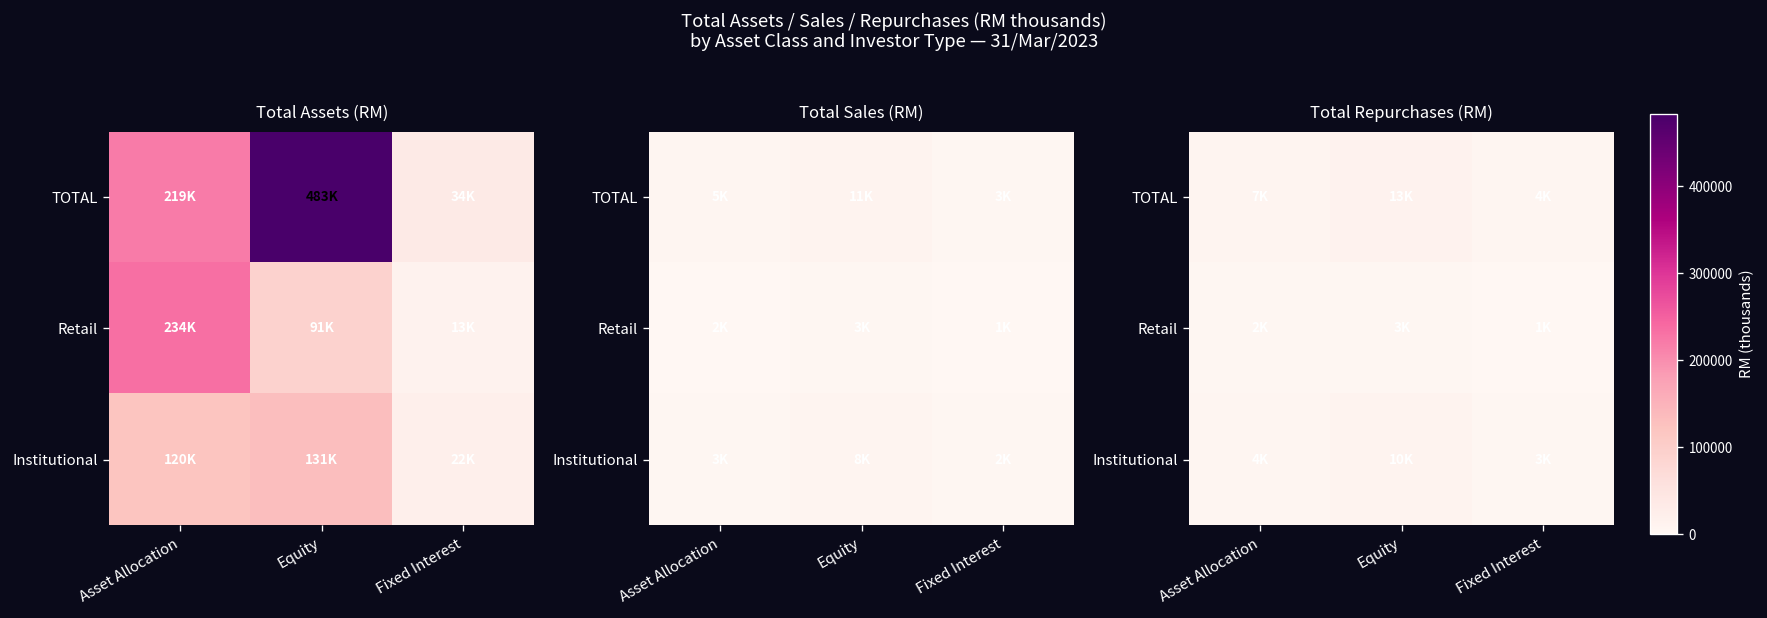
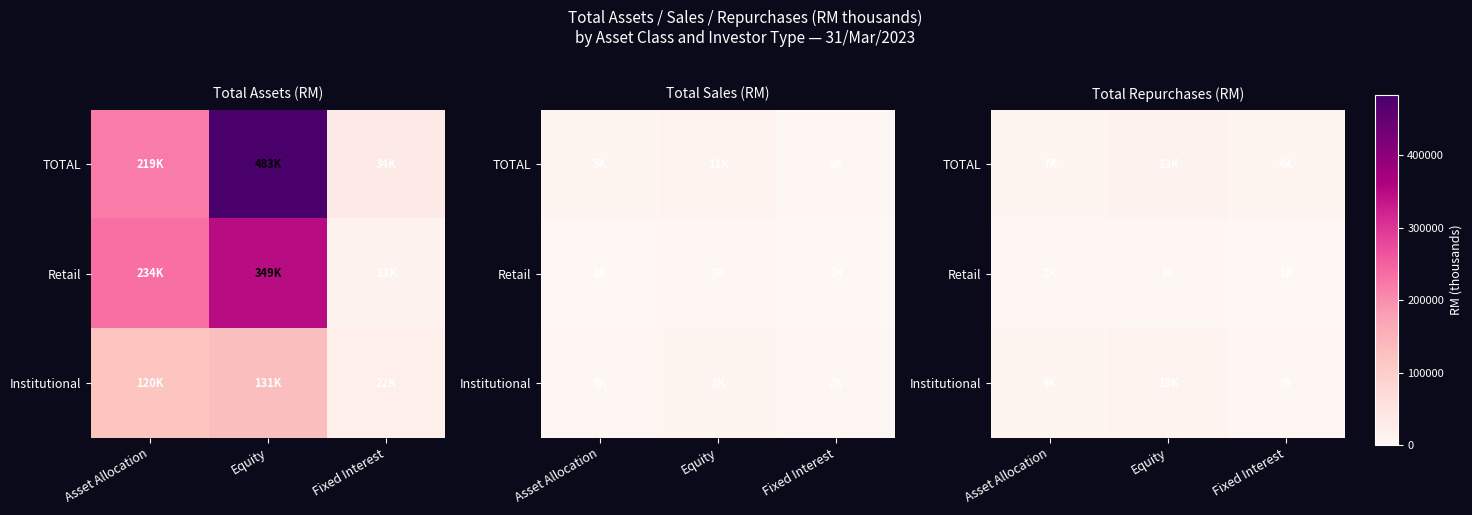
  {
    "Total Assets (RM)": {
      "TOTAL": {
        "Asset Allocation": "219K",
        "Equity": "483K"
      },
      "Retail": {
        "Asset Allocation": "234K",
-       "Equity": "91K"
+       "Equity": "349K"
      },
      "Institutional": {
        "Asset Allocation": "120K",
        "Equity": "131K"
      }
    }
  }
